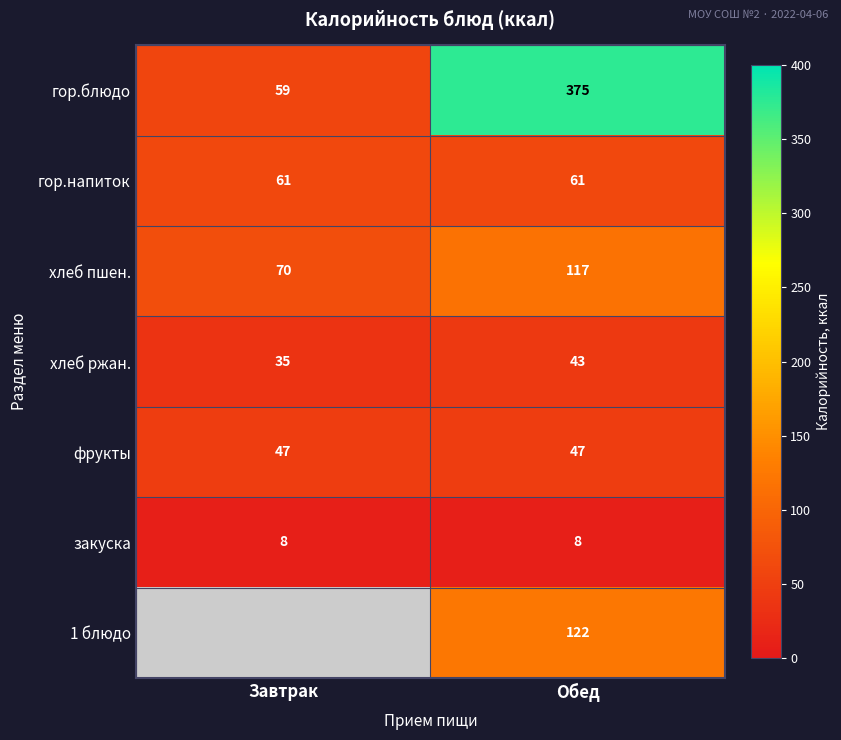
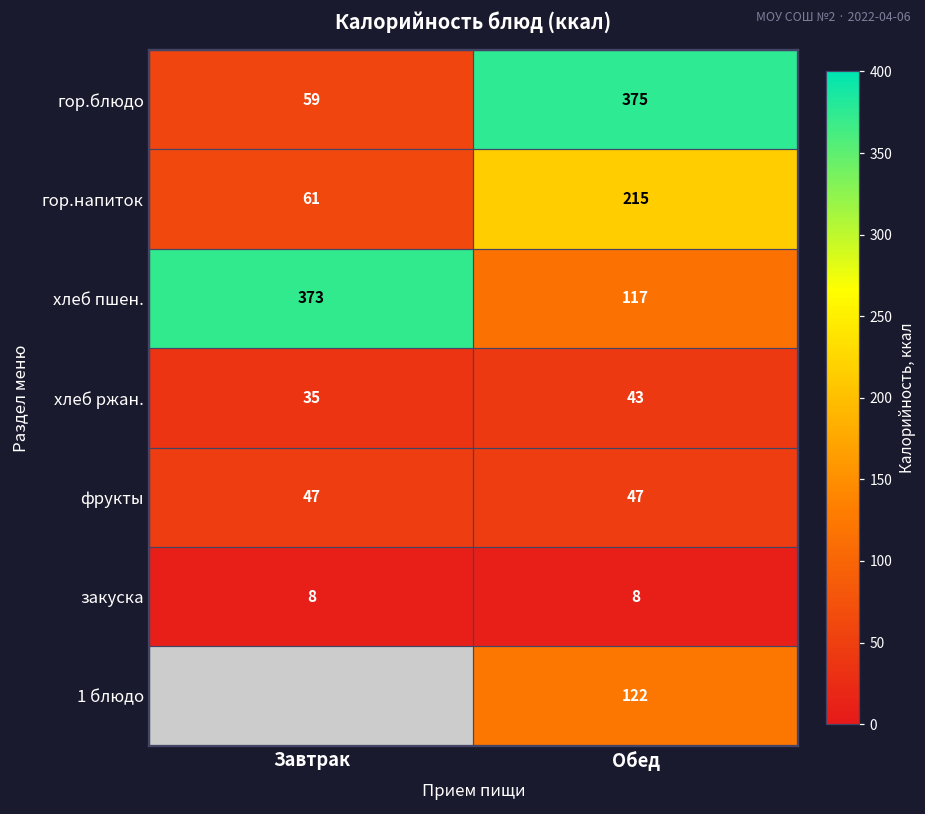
  {
    "гор.блюдо": {
      "Завтрак": 59,
      "Обед": 375
    },
    "гор.напиток": {
      "Завтрак": 61,
-     "Обед": 61
+     "Обед": 215
    },
    "хлеб пшен.": {
-     "Завтрак": 70,
+     "Завтрак": 373,
      "Обед": 117
    },
    "хлеб ржан.": {
      "Завтрак": 35,
      "Обед": 43
    },
    "фрукты": {
      "Завтрак": 47,
      "Обед": 47
    },
    "закуска": {
      "Завтрак": 8,
      "Обед": 8
    },
    "1 блюдо": {
      "Обед": 122
    }
  }
